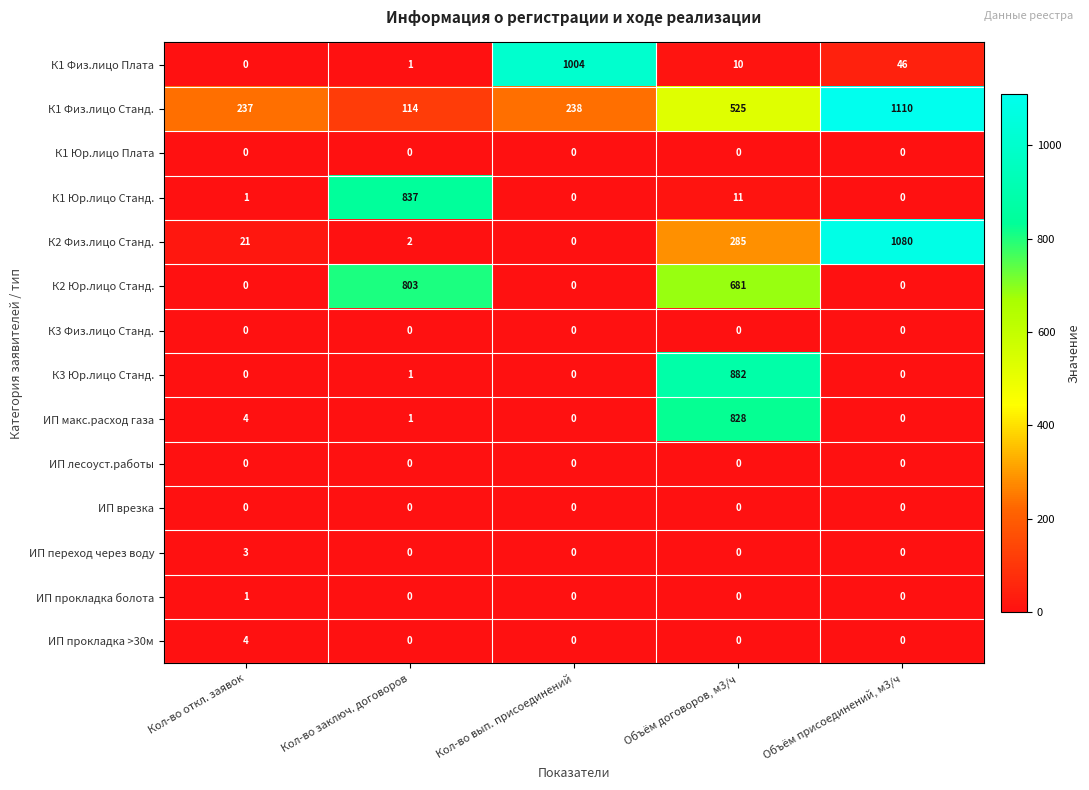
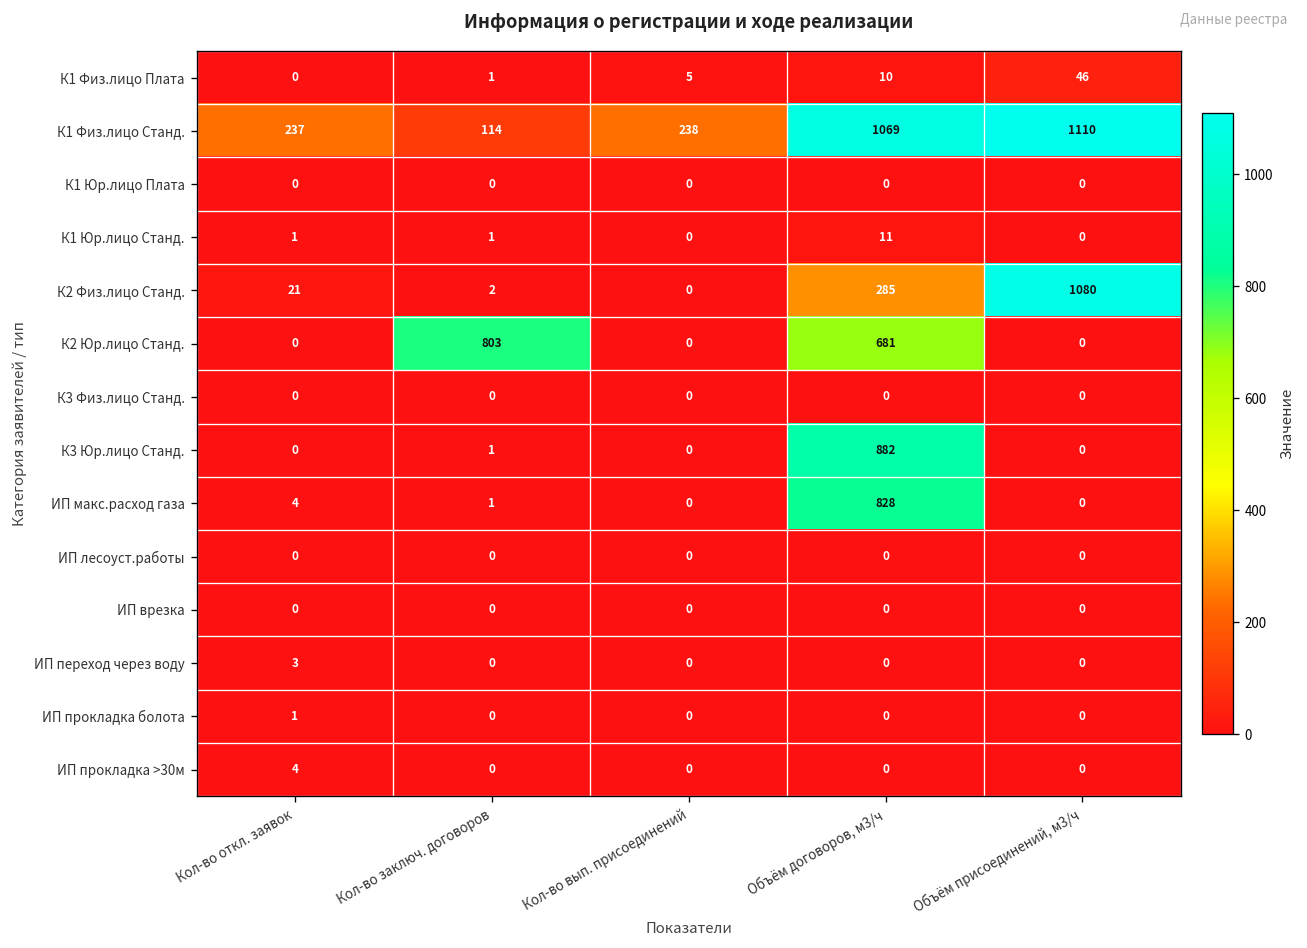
  {
    "К1 Физ.лицо Плата": {
      "Кол-во откл. заявок": 0,
      "Кол-во заключ. договоров": 1,
-     "Кол-во вып. присоединений": 1004,
+     "Кол-во вып. присоединений": 5,
      "Объём договоров, м3/ч": 10,
      "Объём присоединений, м3/ч": 46
    },
    "К1 Физ.лицо Станд.": {
      "Кол-во откл. заявок": 237,
      "Кол-во заключ. договоров": 114,
      "Кол-во вып. присоединений": 238,
-     "Объём договоров, м3/ч": 525,
+     "Объём договоров, м3/ч": 1069,
      "Объём присоединений, м3/ч": 1110
    },
    "К1 Юр.лицо Плата": {
      "Кол-во откл. заявок": 0,
      "Кол-во заключ. договоров": 0,
      "Кол-во вып. присоединений": 0,
      "Объём договоров, м3/ч": 0,
      "Объём присоединений, м3/ч": 0
    },
    "К1 Юр.лицо Станд.": {
      "Кол-во откл. заявок": 1,
-     "Кол-во заключ. договоров": 837,
+     "Кол-во заключ. договоров": 1,
      "Кол-во вып. присоединений": 0,
      "Объём договоров, м3/ч": 11,
      "Объём присоединений, м3/ч": 0
    },
    "К2 Физ.лицо Станд.": {
      "Кол-во откл. заявок": 21,
      "Кол-во заключ. договоров": 2,
      "Кол-во вып. присоединений": 0,
      "Объём договоров, м3/ч": 285,
      "Объём присоединений, м3/ч": 1080
    },
    "К2 Юр.лицо Станд.": {
      "Кол-во откл. заявок": 0,
      "Кол-во заключ. договоров": 803,
      "Кол-во вып. присоединений": 0,
      "Объём договоров, м3/ч": 681,
      "Объём присоединений, м3/ч": 0
    },
    "К3 Физ.лицо Станд.": {
      "Кол-во откл. заявок": 0,
      "Кол-во заключ. договоров": 0,
      "Кол-во вып. присоединений": 0,
      "Объём договоров, м3/ч": 0,
      "Объём присоединений, м3/ч": 0
    },
    "К3 Юр.лицо Станд.": {
      "Кол-во откл. заявок": 0,
      "Кол-во заключ. договоров": 1,
      "Кол-во вып. присоединений": 0,
      "Объём договоров, м3/ч": 882,
      "Объём присоединений, м3/ч": 0
    },
    "ИП макс.расход газа": {
      "Кол-во откл. заявок": 4,
      "Кол-во заключ. договоров": 1,
      "Кол-во вып. присоединений": 0,
      "Объём договоров, м3/ч": 828,
      "Объём присоединений, м3/ч": 0
    },
    "ИП лесоуст.работы": {
      "Кол-во откл. заявок": 0,
      "Кол-во заключ. договоров": 0,
      "Кол-во вып. присоединений": 0,
      "Объём договоров, м3/ч": 0,
      "Объём присоединений, м3/ч": 0
    },
    "ИП врезка": {
      "Кол-во откл. заявок": 0,
      "Кол-во заключ. договоров": 0,
      "Кол-во вып. присоединений": 0,
      "Объём договоров, м3/ч": 0,
      "Объём присоединений, м3/ч": 0
    },
    "ИП переход через воду": {
      "Кол-во откл. заявок": 3,
      "Кол-во заключ. договоров": 0,
      "Кол-во вып. присоединений": 0,
      "Объём договоров, м3/ч": 0,
      "Объём присоединений, м3/ч": 0
    },
    "ИП прокладка болота": {
      "Кол-во откл. заявок": 1,
      "Кол-во заключ. договоров": 0,
      "Кол-во вып. присоединений": 0,
      "Объём договоров, м3/ч": 0,
      "Объём присоединений, м3/ч": 0
    },
    "ИП прокладка >30м": {
      "Кол-во откл. заявок": 4,
      "Кол-во заключ. договоров": 0,
      "Кол-во вып. присоединений": 0,
      "Объём договоров, м3/ч": 0,
      "Объём присоединений, м3/ч": 0
    }
  }
